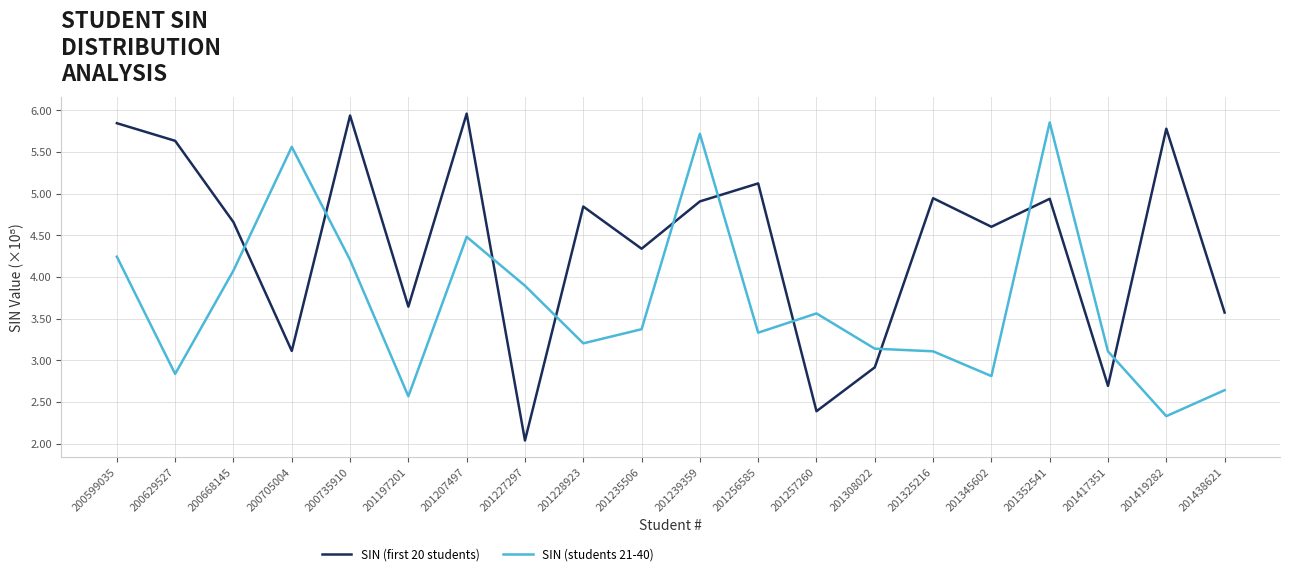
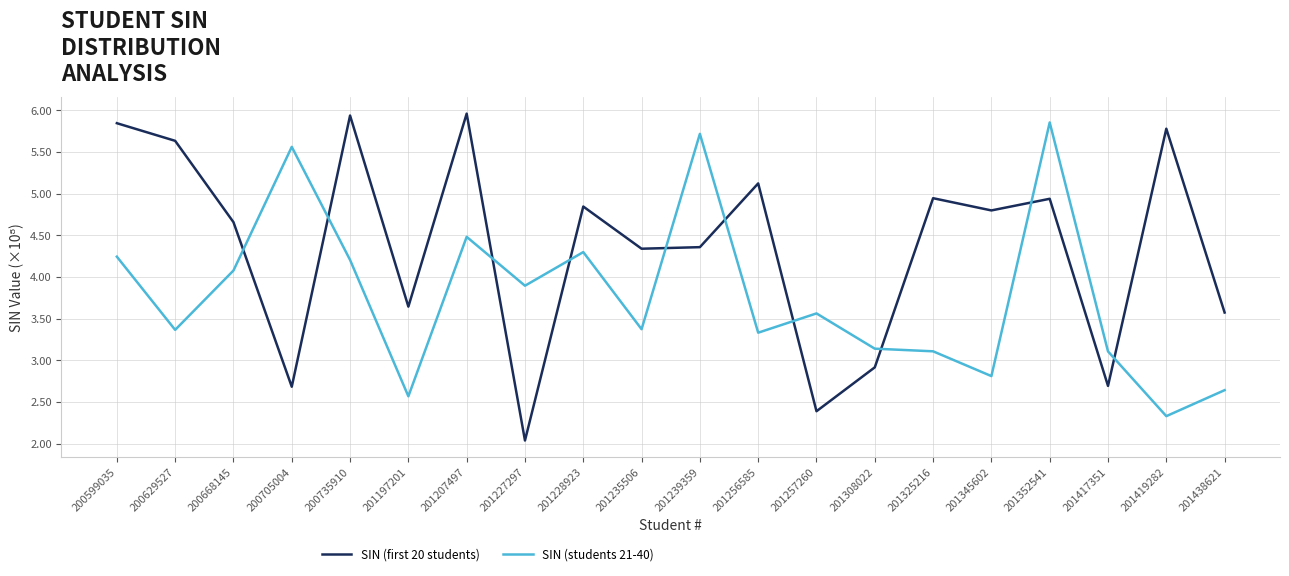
  {
    "SIN (first 20 students)": {
      "200599035": 5.8,
      "200629527": 5.6,
      "200668145": 4.7,
-     "200705004": 3.1,
+     "200705004": 2.7,
      "200735910": 5.9,
      "201197201": 3.6,
      "201207497": 6.0,
      "201227297": 2.0,
      "201228923": 4.8,
      "201235506": 4.3,
-     "201239359": 4.9,
+     "201239359": 4.4,
      "201256585": 5.1,
      "201257260": 2.4,
      "201308022": 2.9,
      "201325216": 4.9,
-     "201345602": 4.6,
+     "201345602": 4.8,
      "201352541": 4.9,
      "201417351": 2.7,
      "201419282": 5.8,
      "201438621": 3.6
    },
    "SIN (students 21-40)": {
      "200599035": 4.2,
-     "200629527": 2.8,
+     "200629527": 3.4,
      "200668145": 4.1,
      "200705004": 5.6,
      "200735910": 4.2,
      "201197201": 2.6,
      "201207497": 4.5,
      "201227297": 3.9,
-     "201228923": 3.2,
+     "201228923": 4.3,
      "201235506": 3.4,
      "201239359": 5.7,
      "201256585": 3.3,
      "201257260": 3.6,
      "201308022": 3.1,
      "201325216": 3.1,
      "201345602": 2.8,
      "201352541": 5.9,
      "201417351": 3.1,
      "201419282": 2.3,
      "201438621": 2.6
    }
  }
